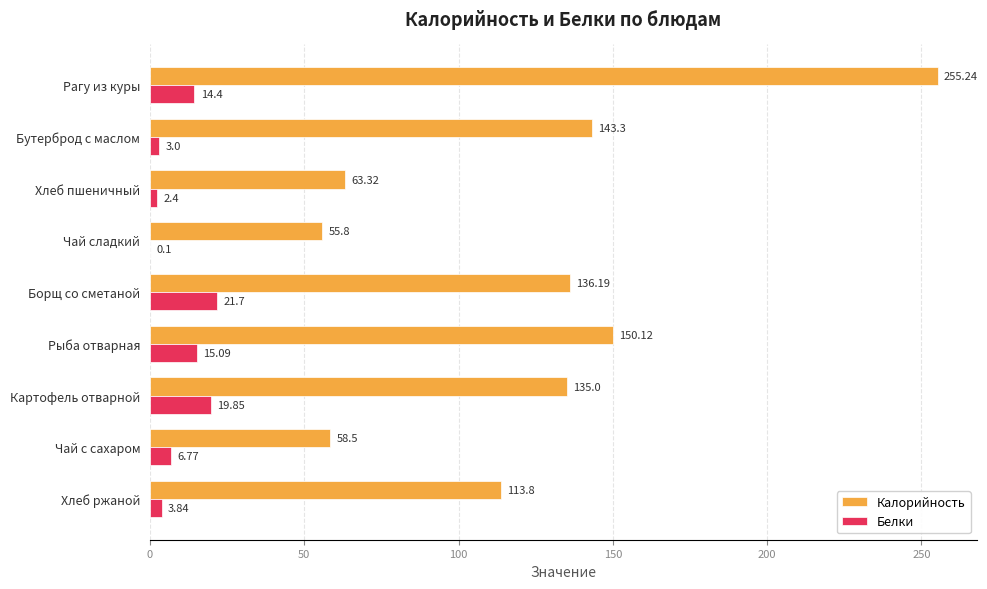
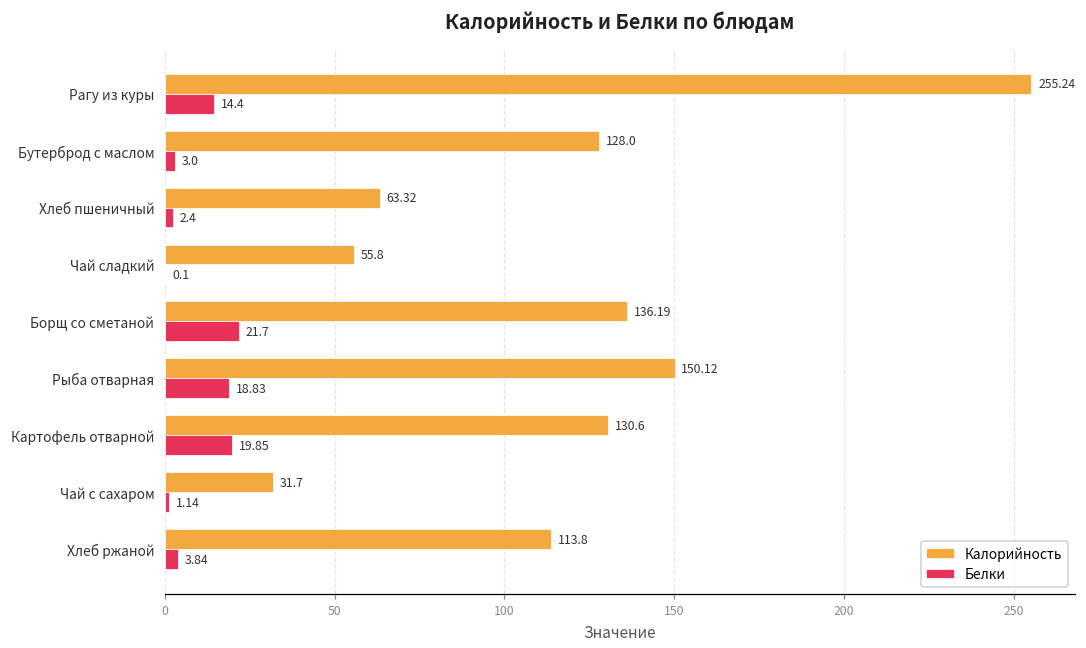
  {
    "Калорийность": {
      "Рагу из куры": 255.24,
-     "Бутерброд с маслом": 143.3,
+     "Бутерброд с маслом": 128.0,
      "Хлеб пшеничный": 63.32,
      "Чай сладкий": 55.8,
      "Борщ со сметаной": 136.19,
      "Рыба отварная": 150.12,
-     "Картофель отварной": 135.0,
-     "Чай с сахаром": 58.5,
+     "Картофель отварной": 130.6,
+     "Чай с сахаром": 31.7,
      "Хлеб ржаной": 113.8
    },
    "Белки": {
      "Рагу из куры": 14.4,
      "Бутерброд с маслом": 3.0,
      "Хлеб пшеничный": 2.4,
      "Чай сладкий": 0.1,
      "Борщ со сметаной": 21.7,
-     "Рыба отварная": 15.09,
+     "Рыба отварная": 18.83,
      "Картофель отварной": 19.85,
-     "Чай с сахаром": 6.77,
+     "Чай с сахаром": 1.14,
      "Хлеб ржаной": 3.84
    }
  }
